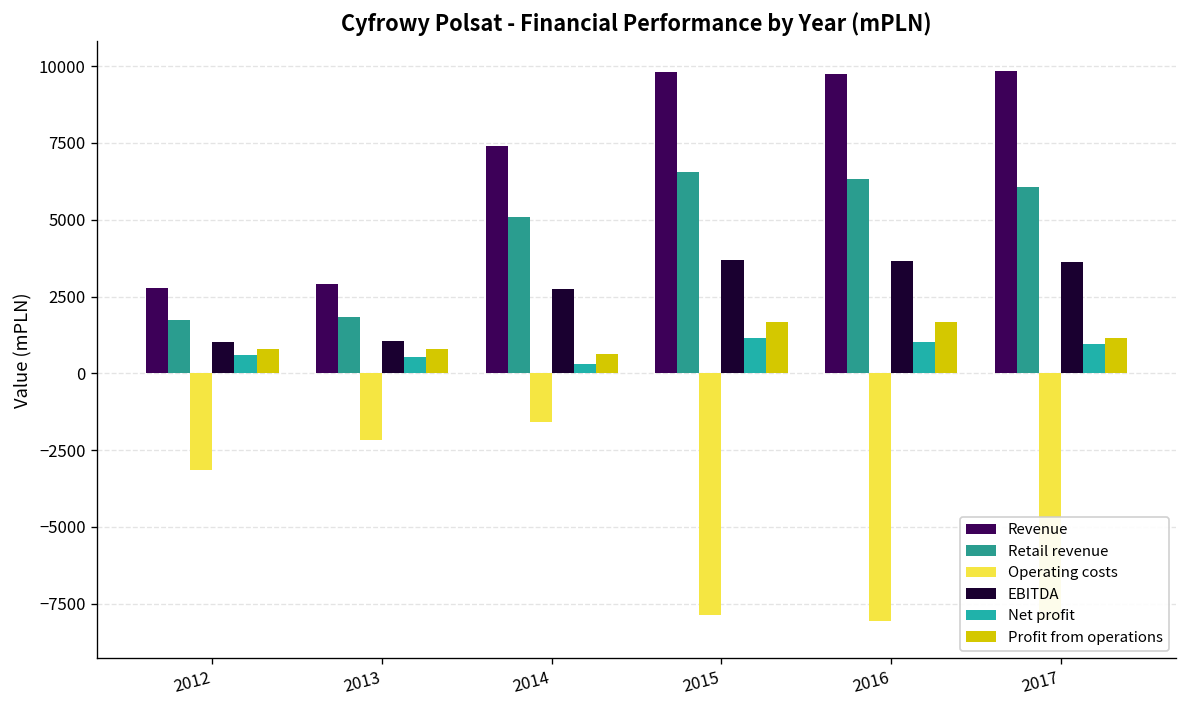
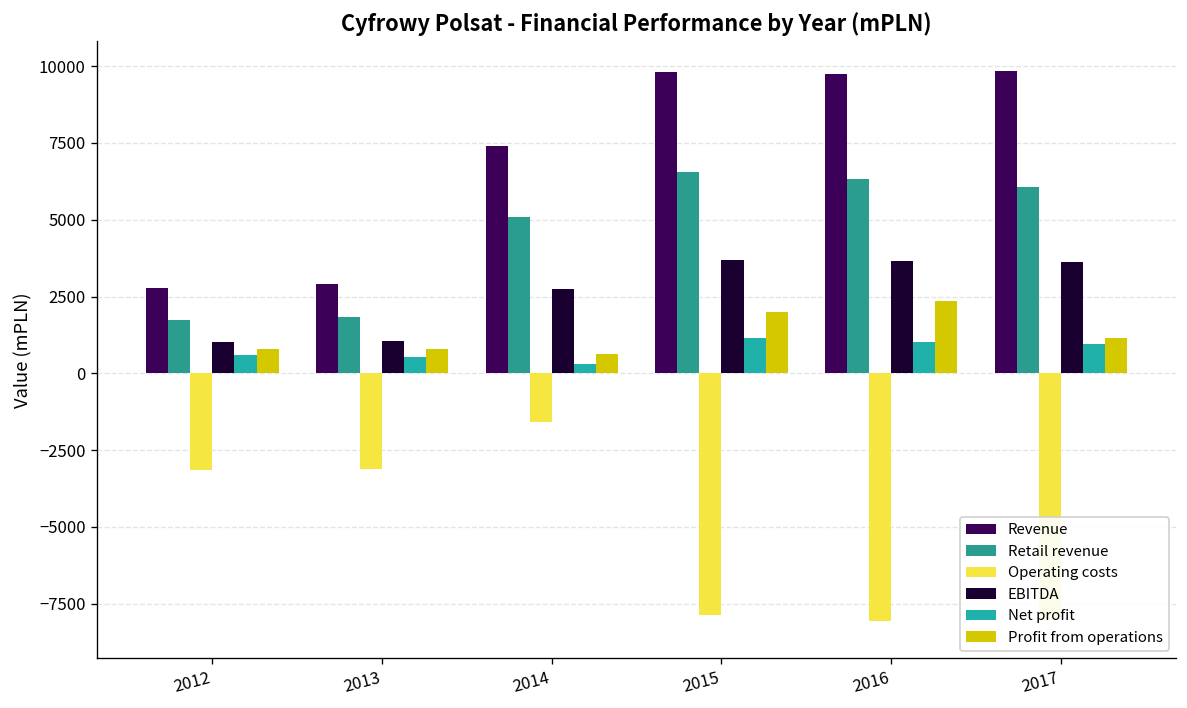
  {
    "Operating costs": {
      "2012": -3200,
-     "2013": -2200,
+     "2013": -3100,
      "2014": -1600,
      "2015": -7900,
      "2016": -8100
    },
    "Profit from operations": {
      "2012": 800,
      "2013": 800,
      "2014": 600,
-     "2015": 1700,
-     "2016": 1700,
+     "2015": 2000,
+     "2016": 2300,
      "2017": 1100
    }
  }
